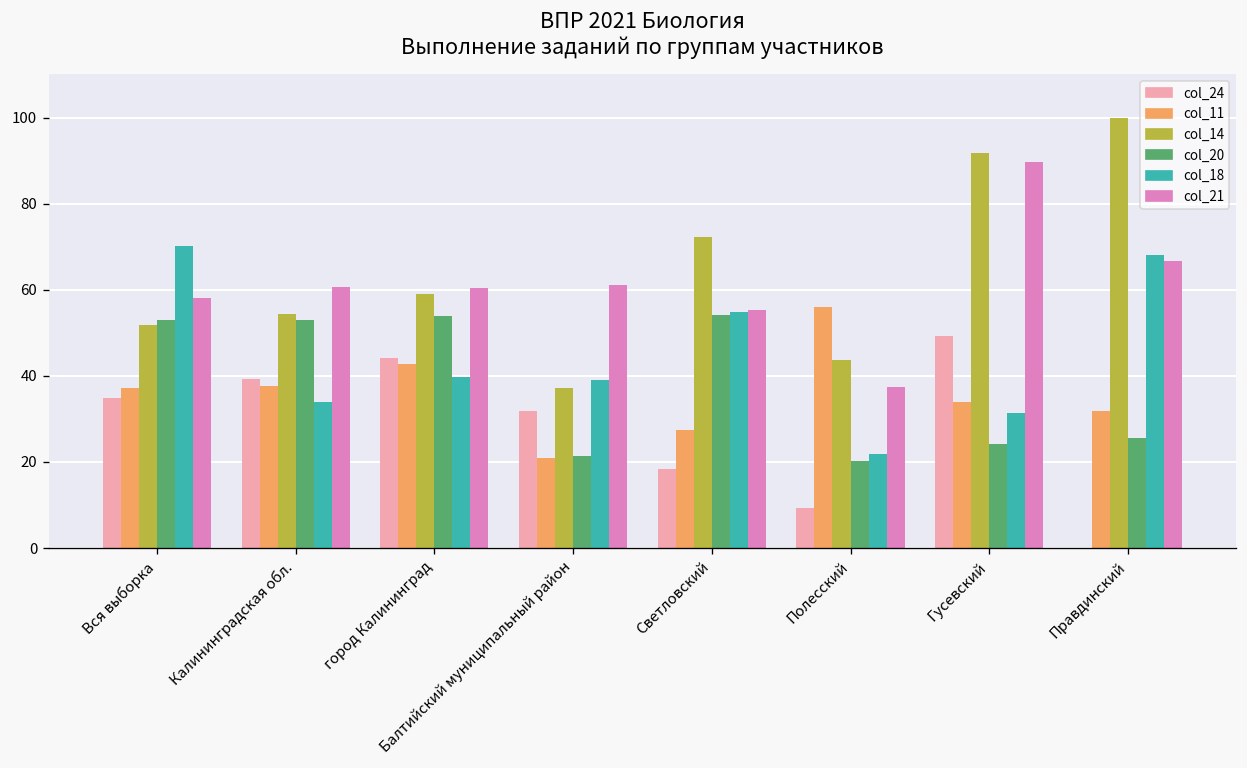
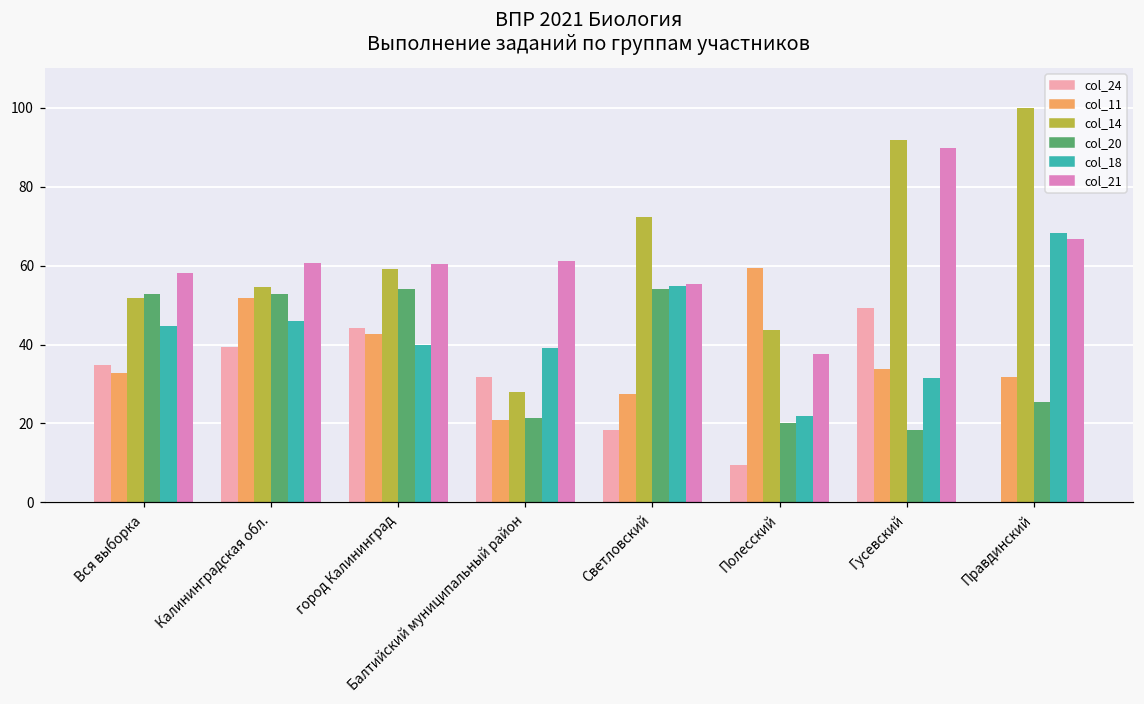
  {
    "col_11": {
-     "Вся выборка": 37,
-     "Калининградская обл.": 38,
+     "Вся выборка": 33,
+     "Калининградская обл.": 52,
      "город Калининград": 43,
      "Балтийский муниципальный район": 21,
      "Светловский": 27,
-     "Полесский": 56,
+     "Полесский": 59,
      "Гусевский": 34,
      "Правдинский": 32
    },
    "col_14": {
      "Вся выборка": 52,
      "Калининградская обл.": 54,
      "город Калининград": 59,
-     "Балтийский муниципальный район": 37,
+     "Балтийский муниципальный район": 28,
      "Светловский": 72,
      "Полесский": 44,
      "Гусевский": 92,
      "Правдинский": 100
    },
    "col_20": {
      "Вся выборка": 53,
      "Калининградская обл.": 53,
      "город Калининград": 54,
      "Балтийский муниципальный район": 21,
      "Светловский": 54,
      "Полесский": 20,
-     "Гусевский": 24,
+     "Гусевский": 18,
      "Правдинский": 25
    },
    "col_18": {
-     "Вся выборка": 70,
-     "Калининградская обл.": 34,
+     "Вся выборка": 45,
+     "Калининградская обл.": 46,
      "город Калининград": 40,
      "Балтийский муниципальный район": 39,
      "Светловский": 55,
      "Полесский": 22,
      "Гусевский": 31,
      "Правдинский": 68
    }
  }
